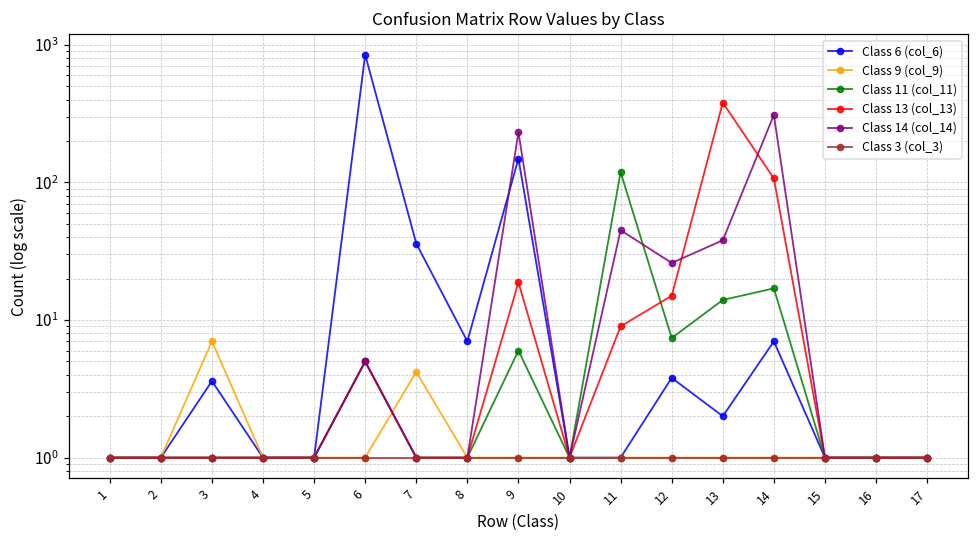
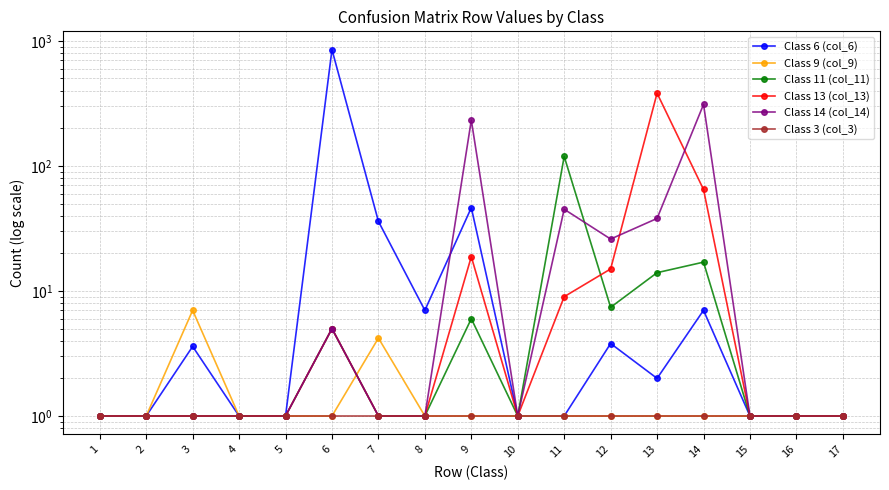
  {
    "Class 6 (col_6)": {
      "3": 3.6,
      "6": 900,
      "7": 36,
      "8": 7,
-     "9": 150,
+     "9": 46,
      "12": 3.8,
      "13": 2,
      "14": 7
    },
    "Class 9 (col_9)": {
      "3": 7,
      "7": 4.2
    },
    "Class 11 (col_11)": {
      "9": 6,
      "11": 120,
      "12": 7,
      "13": 14,
      "14": 17
    },
    "Class 13 (col_13)": {
      "9": 19,
      "11": 9,
      "12": 15,
      "13": 380,
-     "14": 110
+     "14": 60
    },
    "Class 14 (col_14)": {
      "9": 230,
      "11": 45,
      "12": 26,
      "13": 38,
      "14": 310
    }
  }
